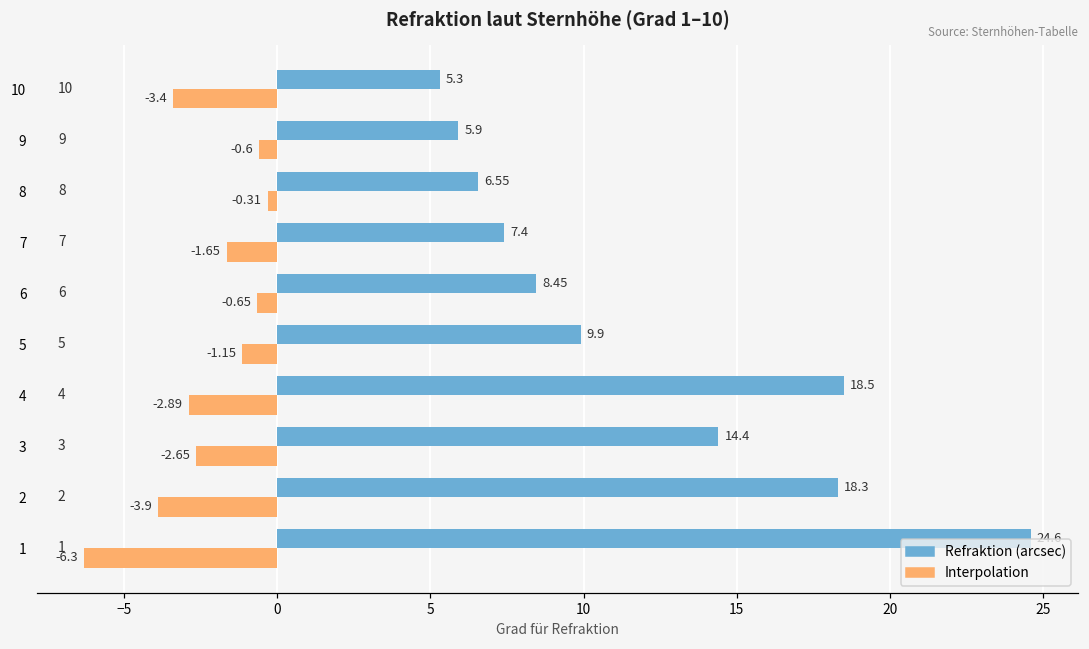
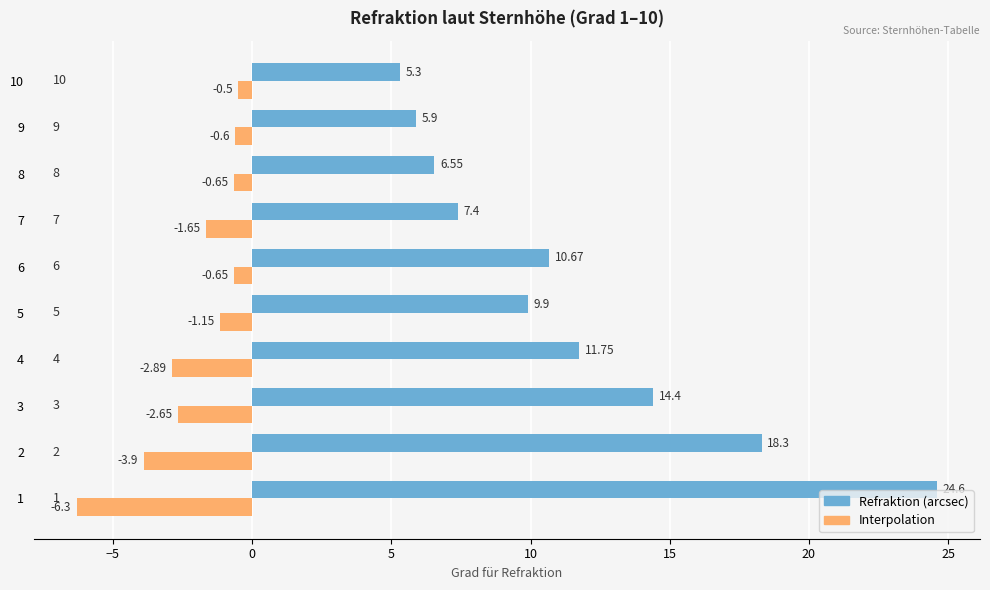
  {
    "Refraktion (arcsec)": {
      "10": 5.3,
      "9": 5.9,
      "8": 6.55,
      "7": 7.4,
-     "6": 8.45,
+     "6": 10.67,
      "5": 9.9,
-     "4": 18.5,
+     "4": 11.75,
      "3": 14.4,
      "2": 18.3
    },
    "Interpolation": {
-     "10": -3.4,
+     "10": -0.5,
      "9": -0.6,
-     "8": -0.31,
+     "8": -0.65,
      "7": -1.65,
      "6": -0.65,
      "5": -1.15,
      "4": -2.89,
      "3": -2.65,
      "2": -3.9,
      "1": -6.3
    }
  }
